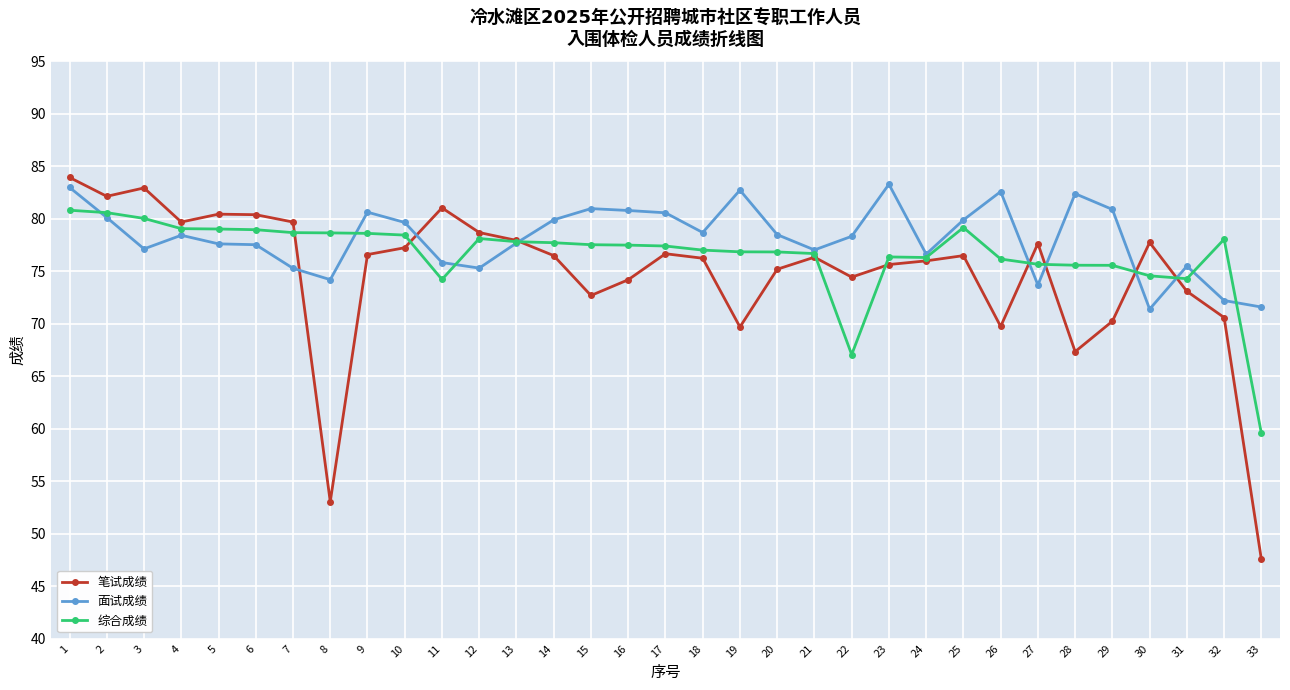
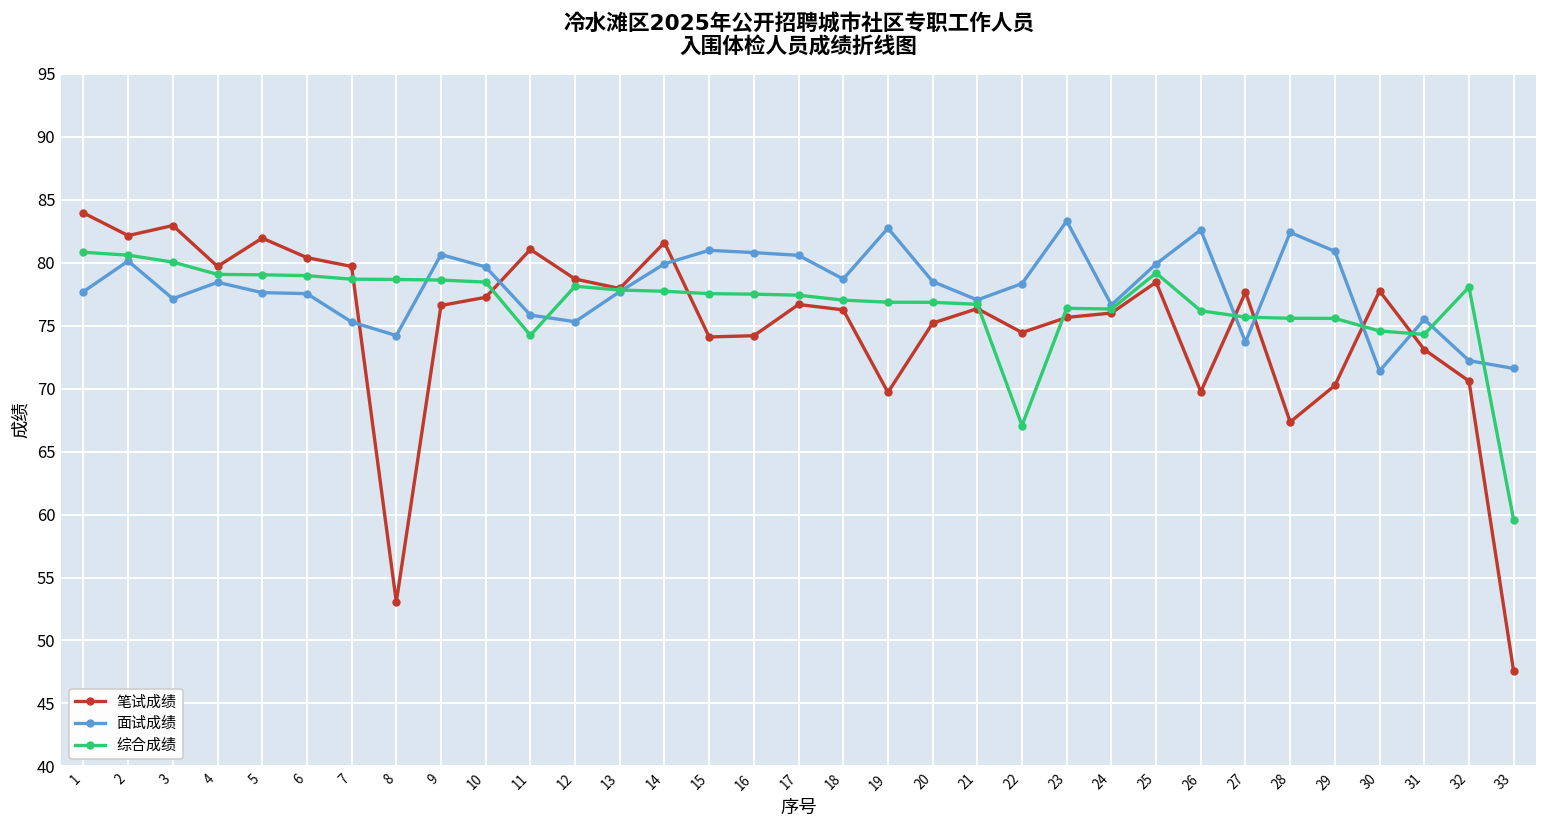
  {
    "笔试成绩": {
      "1": 84.0,
      "2": 82.2,
      "3": 83.0,
      "4": 79.7,
-     "5": 80.5,
+     "5": 82.0,
      "6": 80.4,
      "7": 79.7,
      "8": 53.1,
      "9": 76.6,
      "10": 77.3,
      "11": 81.1,
      "12": 78.7,
-     "14": 76.5,
-     "15": 72.7,
+     "14": 81.6,
+     "15": 74.1,
      "16": 74.2,
      "17": 76.7,
      "18": 76.3,
      "19": 69.7,
      "20": 75.2,
      "21": 76.4,
      "22": 74.5,
      "23": 75.7,
      "24": 76.0,
-     "25": 76.5,
+     "25": 78.5,
      "26": 69.8,
      "27": 77.7,
      "28": 67.4,
      "29": 70.3,
      "30": 77.8,
      "31": 73.1,
      "32": 70.6,
      "33": 47.6
    },
    "面试成绩": {
-     "1": 83.0,
+     "1": 77.7,
      "2": 80.1,
      "3": 77.1,
      "4": 78.4,
      "5": 77.6,
      "6": 77.5,
      "7": 75.3,
      "8": 74.2,
      "9": 80.6,
      "10": 79.7,
      "11": 75.8,
      "12": 75.3,
      "14": 79.9,
      "15": 81.0,
      "16": 80.8,
      "17": 80.6,
      "18": 78.7,
      "19": 82.7,
      "20": 78.5,
      "21": 77.0,
      "22": 78.3,
      "23": 83.3,
      "24": 76.6,
      "25": 79.9,
      "26": 82.6,
      "27": 73.7,
      "28": 82.4,
      "29": 80.9,
      "30": 71.4,
      "31": 75.5,
      "32": 72.2,
      "33": 71.6
    },
    "综合成绩": {
      "1": 80.8,
      "2": 80.6,
      "3": 80.0,
      "4": 79.1,
      "5": 79.0,
      "6": 79.0,
      "7": 78.7,
      "8": 78.7,
      "9": 78.6,
      "10": 78.5,
      "11": 74.2,
      "12": 78.1,
      "14": 77.7,
      "15": 77.5,
      "16": 77.5,
      "17": 77.4,
      "18": 77.0,
      "19": 76.9,
      "20": 76.9,
      "21": 76.7,
      "22": 67.1,
      "23": 76.4,
      "24": 76.3,
      "25": 79.2,
      "26": 76.2,
      "27": 75.7,
      "28": 75.6,
      "29": 75.6,
      "30": 74.6,
      "31": 74.3,
      "32": 78.1,
      "33": 59.6
    }
  }
